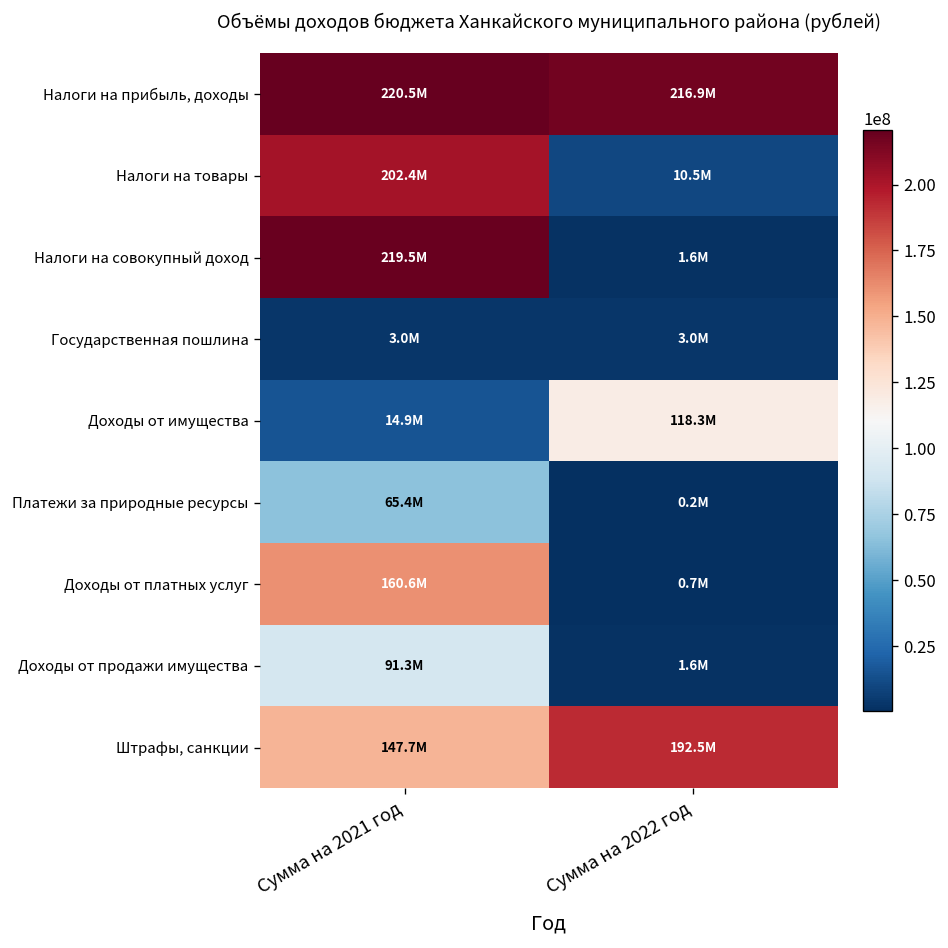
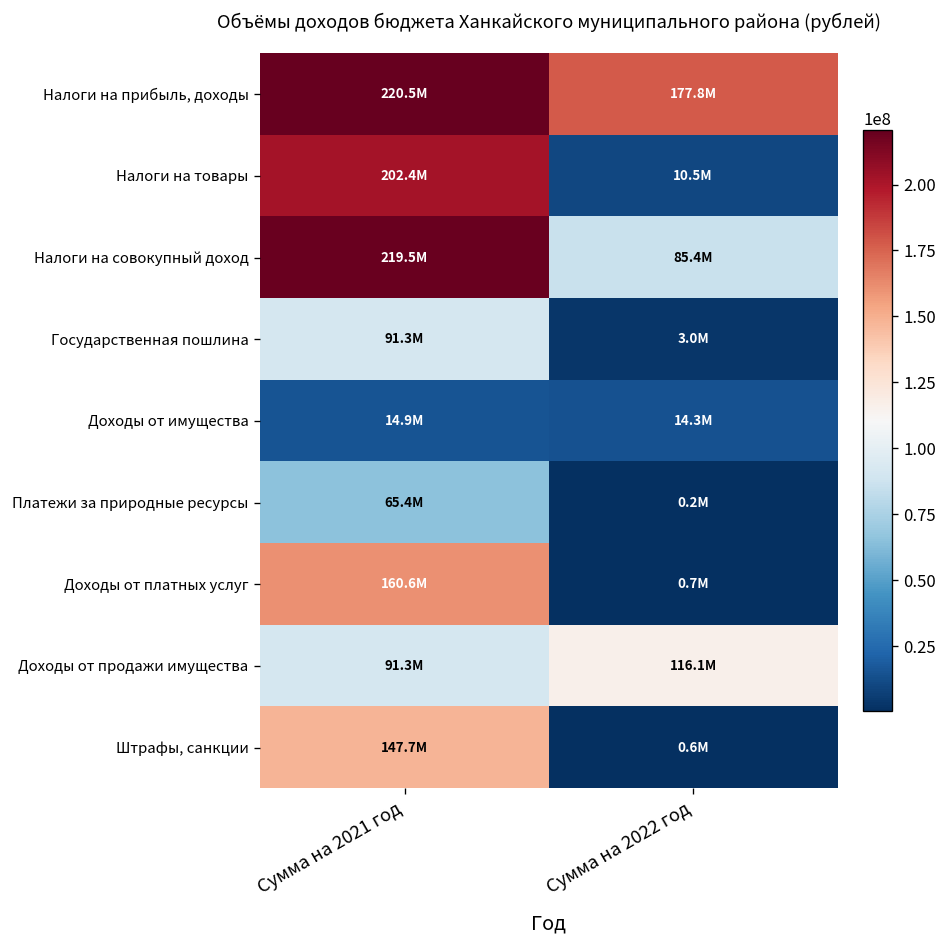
  {
    "Налоги на прибыль, доходы": {
      "Сумма на 2021 год": "220.5M",
-     "Сумма на 2022 год": "216.9M"
+     "Сумма на 2022 год": "177.8M"
    },
    "Налоги на товары": {
      "Сумма на 2021 год": "202.4M",
      "Сумма на 2022 год": "10.5M"
    },
    "Налоги на совокупный доход": {
      "Сумма на 2021 год": "219.5M",
-     "Сумма на 2022 год": "1.6M"
+     "Сумма на 2022 год": "85.4M"
    },
    "Государственная пошлина": {
-     "Сумма на 2021 год": "3.0M",
+     "Сумма на 2021 год": "91.3M",
      "Сумма на 2022 год": "3.0M"
    },
    "Доходы от имущества": {
      "Сумма на 2021 год": "14.9M",
-     "Сумма на 2022 год": "118.3M"
+     "Сумма на 2022 год": "14.3M"
    },
    "Платежи за природные ресурсы": {
      "Сумма на 2021 год": "65.4M",
      "Сумма на 2022 год": "0.2M"
    },
    "Доходы от платных услуг": {
      "Сумма на 2021 год": "160.6M",
      "Сумма на 2022 год": "0.7M"
    },
    "Доходы от продажи имущества": {
      "Сумма на 2021 год": "91.3M",
-     "Сумма на 2022 год": "1.6M"
+     "Сумма на 2022 год": "116.1M"
    },
    "Штрафы, санкции": {
      "Сумма на 2021 год": "147.7M",
-     "Сумма на 2022 год": "192.5M"
+     "Сумма на 2022 год": "0.6M"
    }
  }
